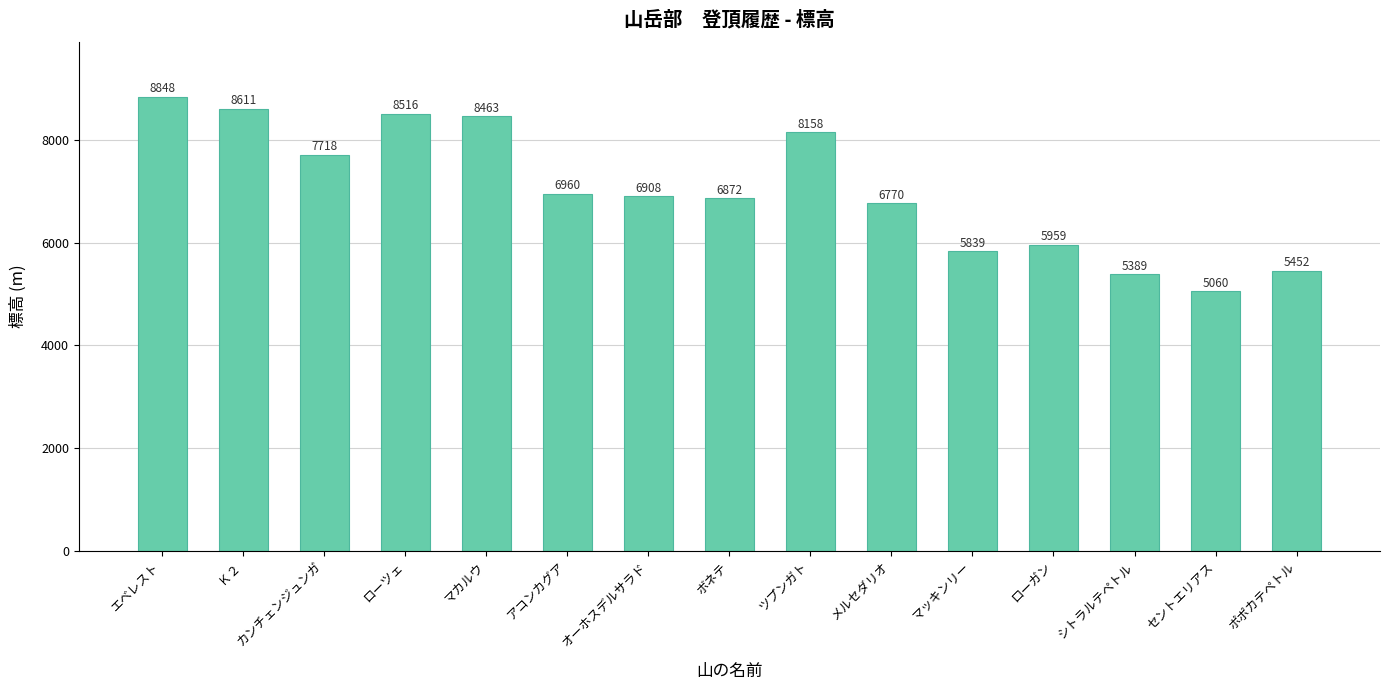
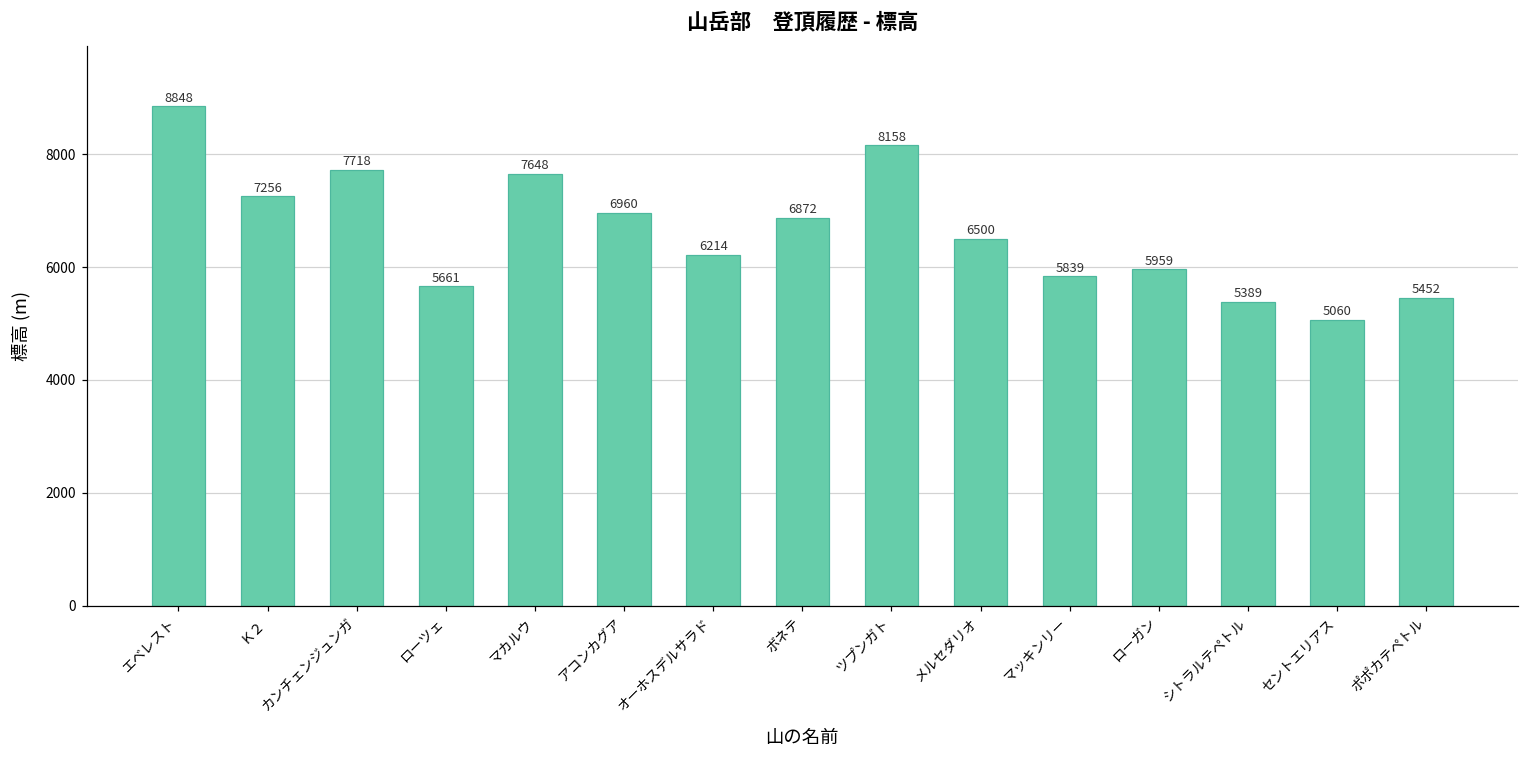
  {
    "エベレスト": 8848,
-   "Ｋ２": 8611,
+   "Ｋ２": 7256,
    "カンチェンジュンガ": 7718,
-   "ローツェ": 8516,
-   "マカルウ": 8463,
+   "ローツェ": 5661,
+   "マカルウ": 7648,
    "アコンカグア": 6960,
-   "オーホスデルサラド": 6908,
+   "オーホスデルサラド": 6214,
    "ボネテ": 6872,
    "ツプンガト": 8158,
-   "メルセダリオ": 6770,
+   "メルセダリオ": 6500,
    "マッキンリー": 5839,
    "ローガン": 5959,
    "シトラルテペトル": 5389,
    "セントエリアス": 5060,
    "ポポカテペトル": 5452
  }
